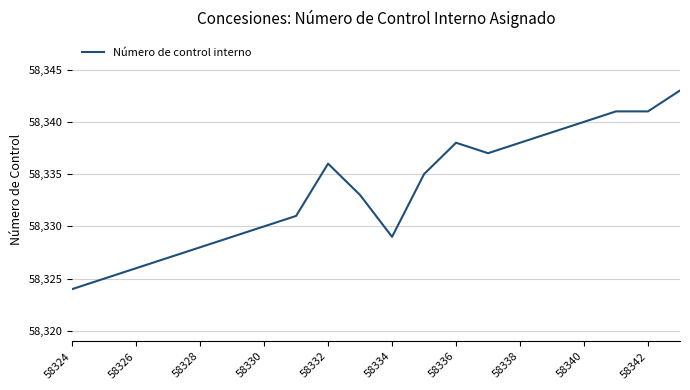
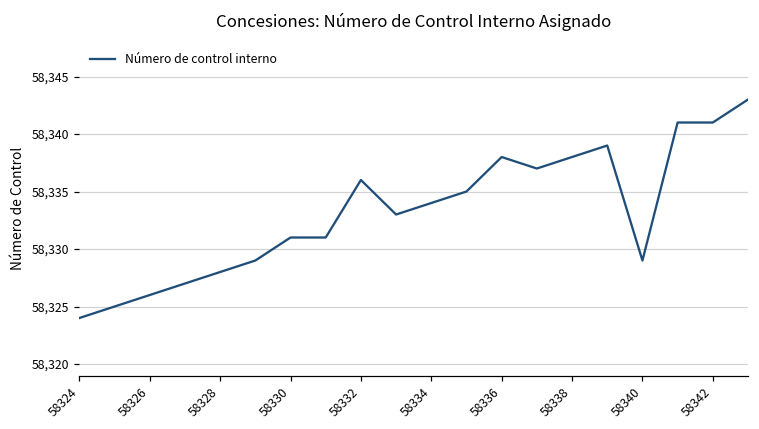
  {
    "58324": "58,324",
    "58326": "58,326",
    "58328": "58,328",
-   "58330": "58,330",
+   "58330": "58,331",
    "58332": "58,336",
-   "58334": "58,329",
+   "58334": "58,334",
    "58336": "58,338",
    "58338": "58,338",
-   "58340": "58,340",
+   "58340": "58,329",
    "58342": "58,341"
  }
